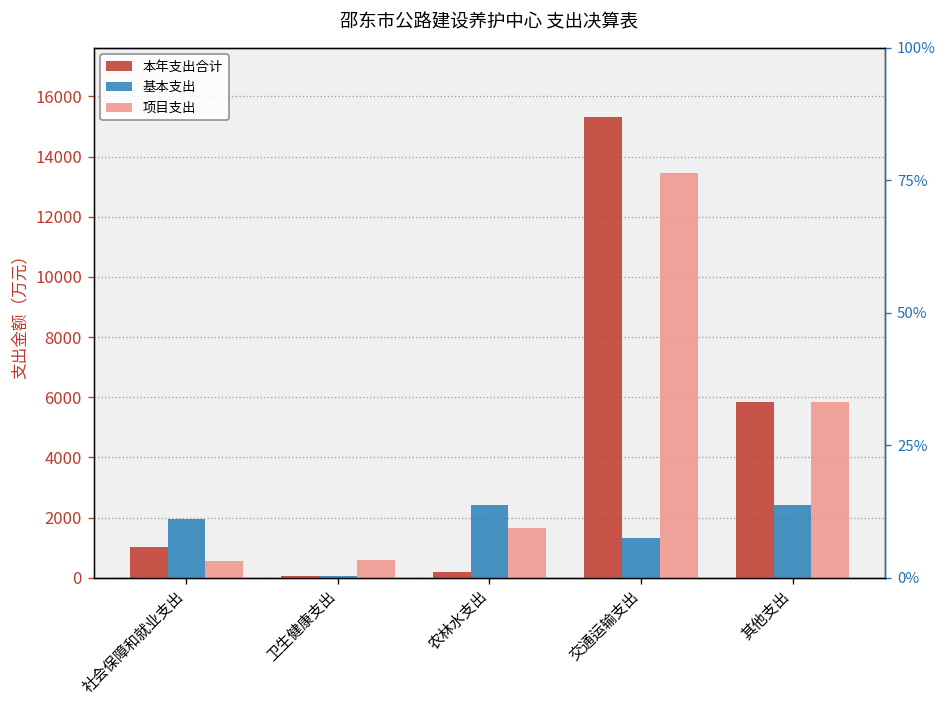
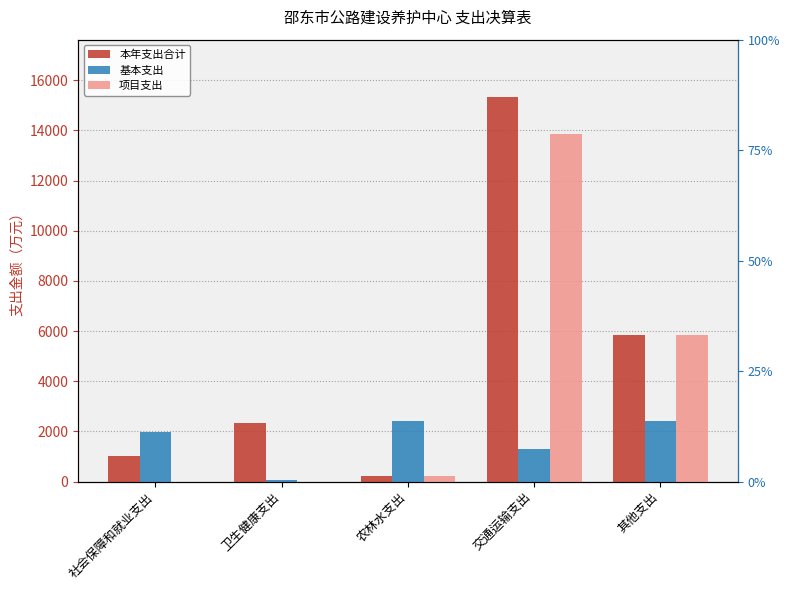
  {
    "本年支出合计": {
      "社会保障和就业支出": 1000,
-     "卫生健康支出": 100,
+     "卫生健康支出": 2300,
      "农林水支出": 200,
      "交通运输支出": 15300,
      "其他支出": 5900
    },
    "基本支出": {
      "社会保障和就业支出": 2000,
      "农林水支出": 2400,
      "交通运输支出": 1300,
      "其他支出": 2400
    },
    "项目支出": {
-     "社会保障和就业支出": 500,
-     "卫生健康支出": 600,
-     "农林水支出": 1700,
-     "交通运输支出": 13500,
+     "社会保障和就业支出": 0,
+     "卫生健康支出": 0,
+     "农林水支出": 200,
+     "交通运输支出": 13900,
      "其他支出": 5900
    }
  }
